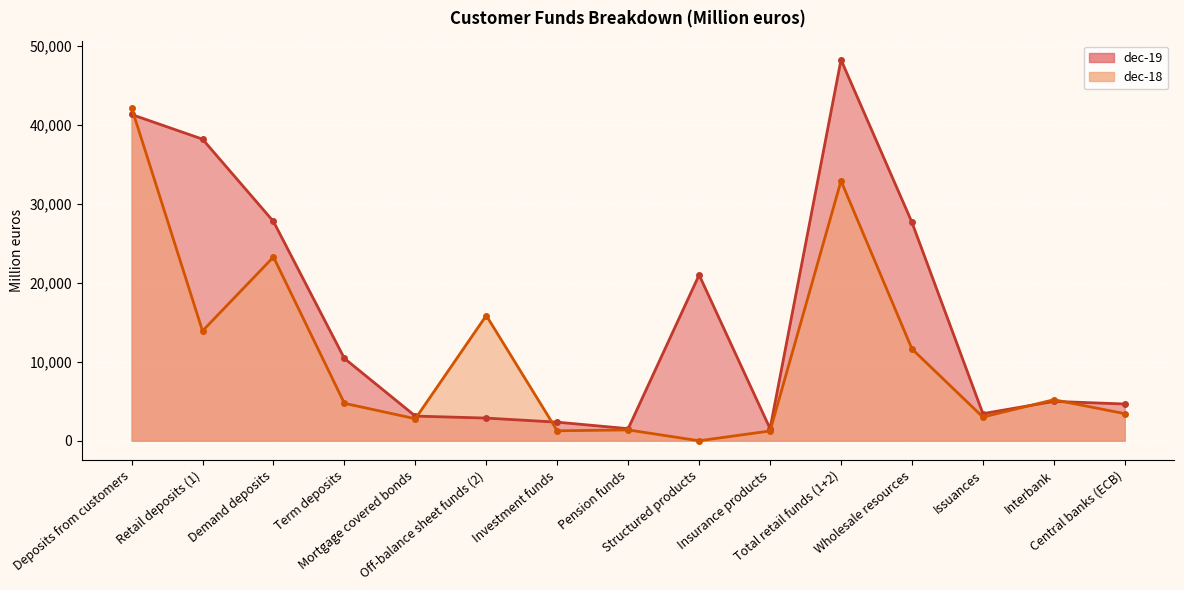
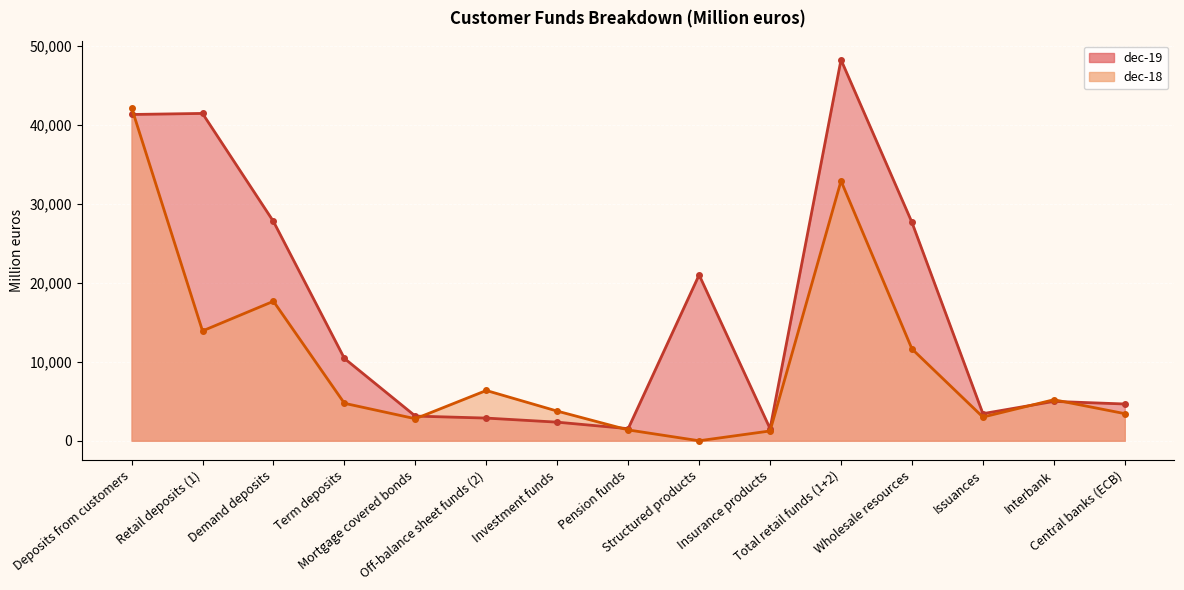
  {
    "dec-19": {
      "Deposits from customers": "41,000",
-     "Retail deposits (1)": "38,000",
+     "Retail deposits (1)": "41,000",
      "Demand deposits": "28,000",
      "Term deposits": "10,000",
      "Mortgage covered bonds": "3,000",
      "Off-balance sheet funds (2)": "3,000",
      "Investment funds": "2,000",
      "Structured products": "21,000",
      "Total retail funds (1+2)": "48,000",
      "Wholesale resources": "28,000",
      "Issuances": "3,000",
      "Central banks (ECB)": "5,000"
    },
    "dec-18": {
      "Deposits from customers": "42,000",
      "Retail deposits (1)": "14,000",
-     "Demand deposits": "23,000",
+     "Demand deposits": "18,000",
      "Term deposits": "5,000",
      "Mortgage covered bonds": "3,000",
-     "Off-balance sheet funds (2)": "16,000",
-     "Investment funds": "1,000",
+     "Off-balance sheet funds (2)": "6,000",
+     "Investment funds": "4,000",
      "Structured products": "0",
      "Total retail funds (1+2)": "33,000",
      "Wholesale resources": "12,000",
      "Issuances": "3,000",
      "Central banks (ECB)": "3,000"
    }
  }
